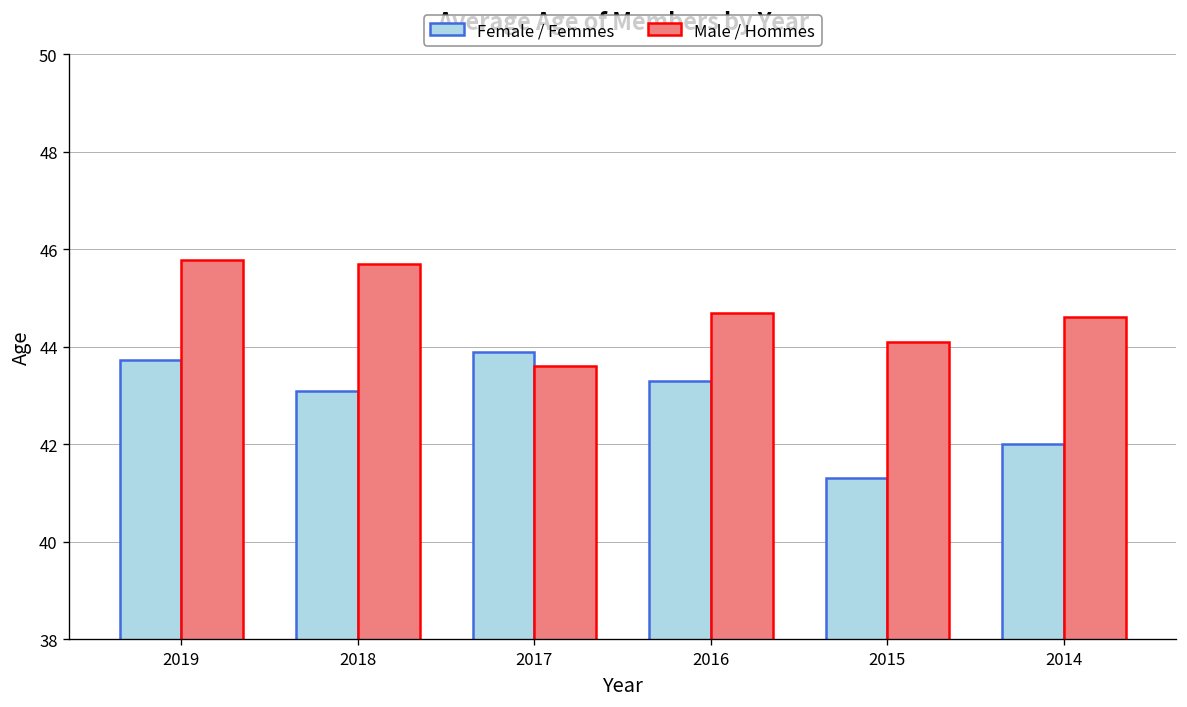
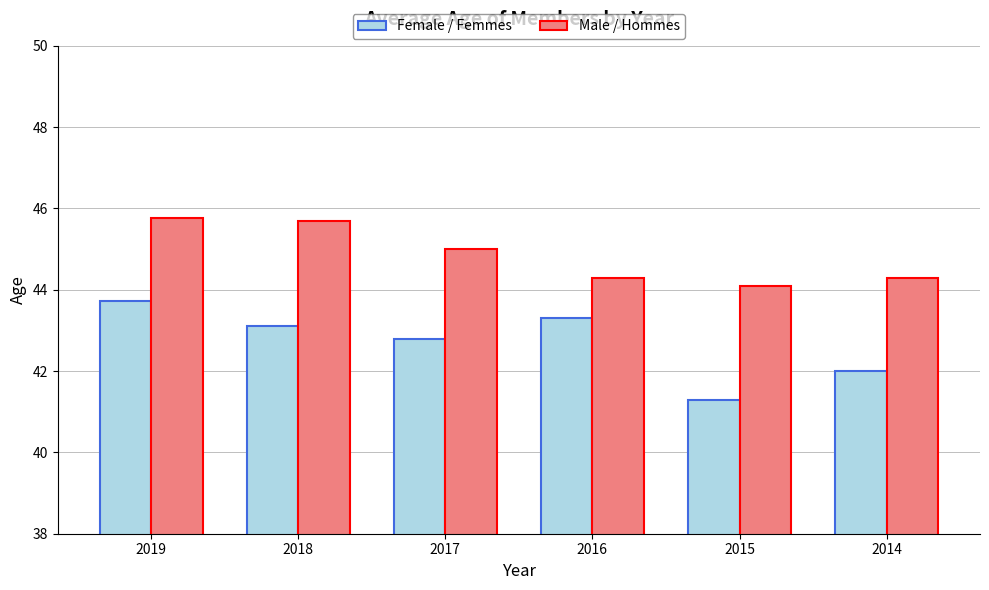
  {
    "Female / Femmes": {
      "2019": 43.7,
      "2018": 43.1,
-     "2017": 43.9,
+     "2017": 42.8,
      "2016": 43.3,
      "2015": 41.3,
      "2014": 42.0
    },
    "Male / Hommes": {
      "2019": 45.8,
      "2018": 45.7,
-     "2017": 43.6,
-     "2016": 44.7,
+     "2017": 45.0,
+     "2016": 44.3,
      "2015": 44.1,
-     "2014": 44.6
+     "2014": 44.3
    }
  }
